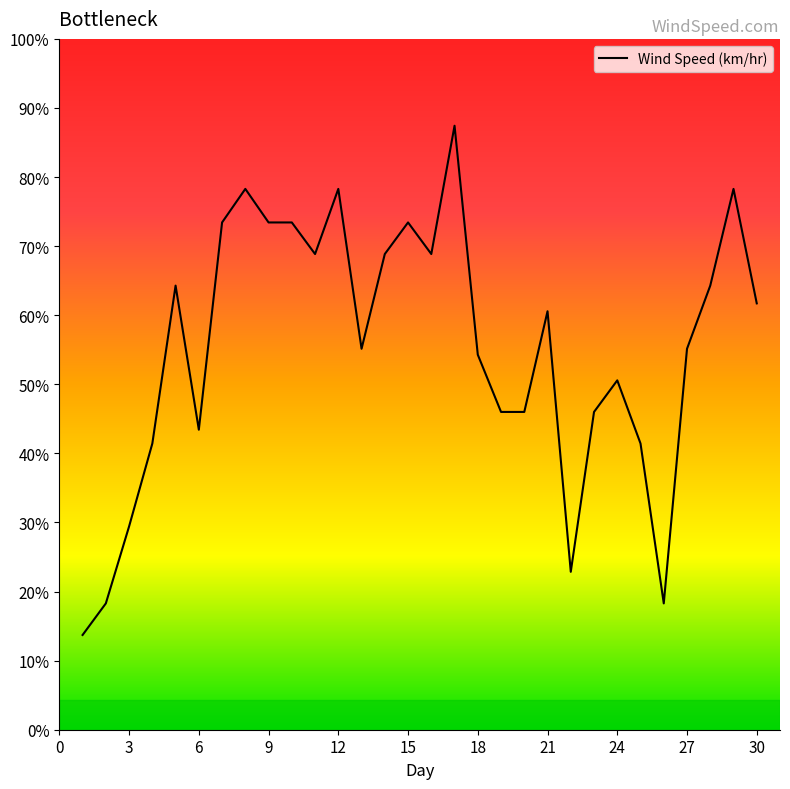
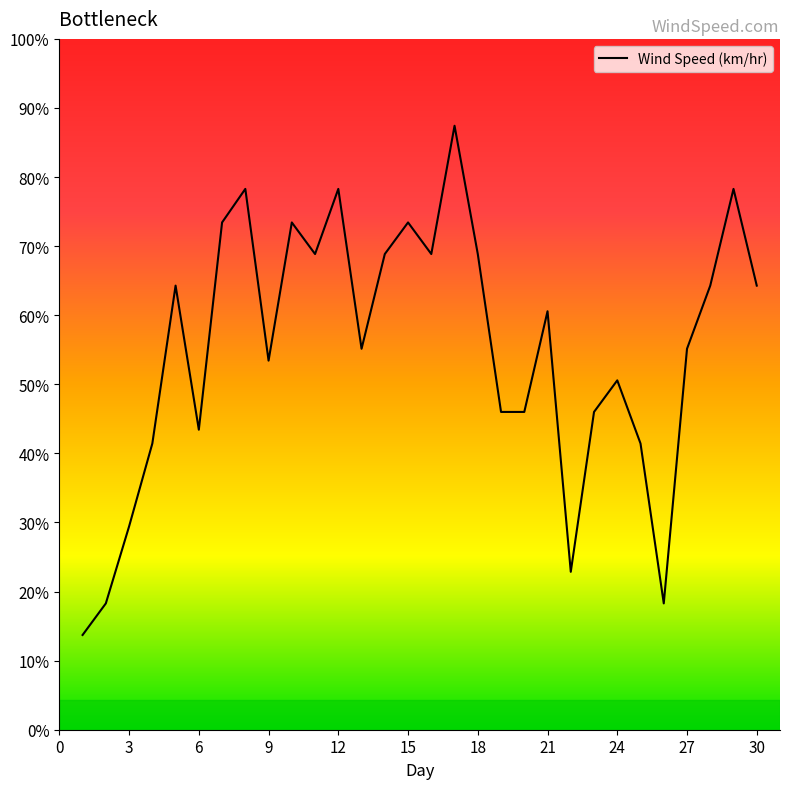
  {
    "3": "29%",
    "6": "43%",
-   "9": "73%",
+   "9": "53%",
    "12": "78%",
    "15": "73%",
-   "18": "54%",
+   "18": "69%",
    "21": "61%",
    "24": "51%",
    "27": "55%",
-   "30": "62%"
+   "30": "64%"
  }
